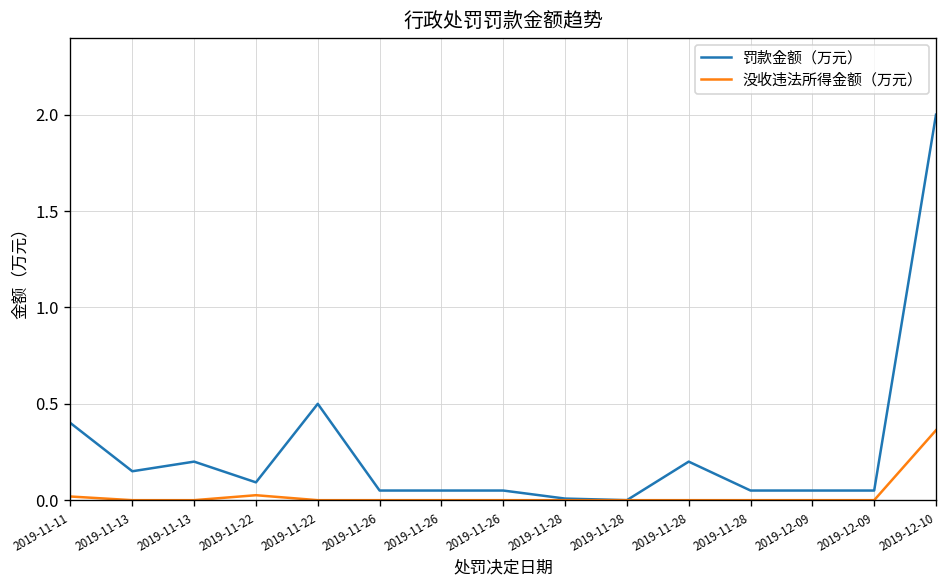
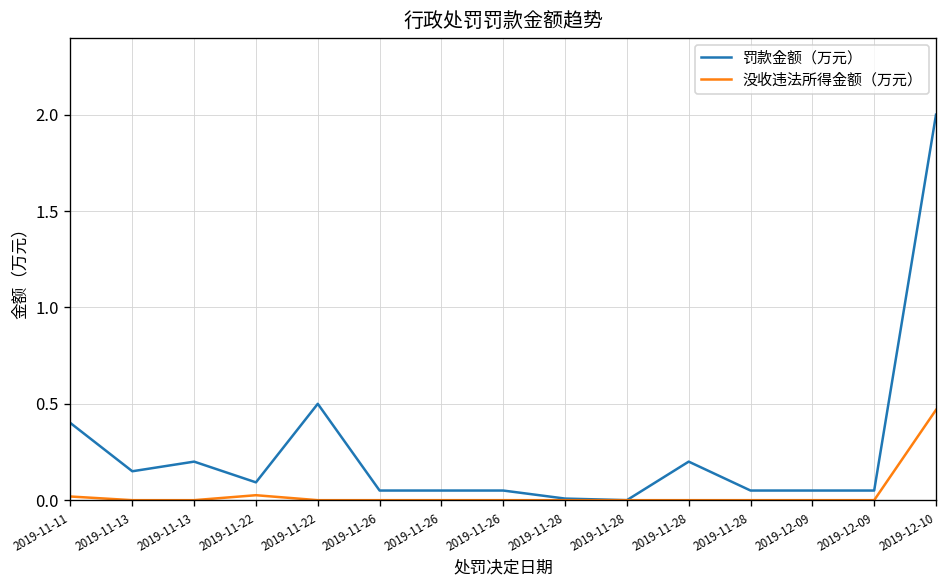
  {
    "罚款金额（万元）": {
      "2019-11-11": 0.40,
      "2019-12-10": 2.00
    },
    "没收违法所得金额（万元）": {
      "2019-11-11": 0.02,
-     "2019-12-10": 0.36
+     "2019-12-10": 0.47
    }
  }
